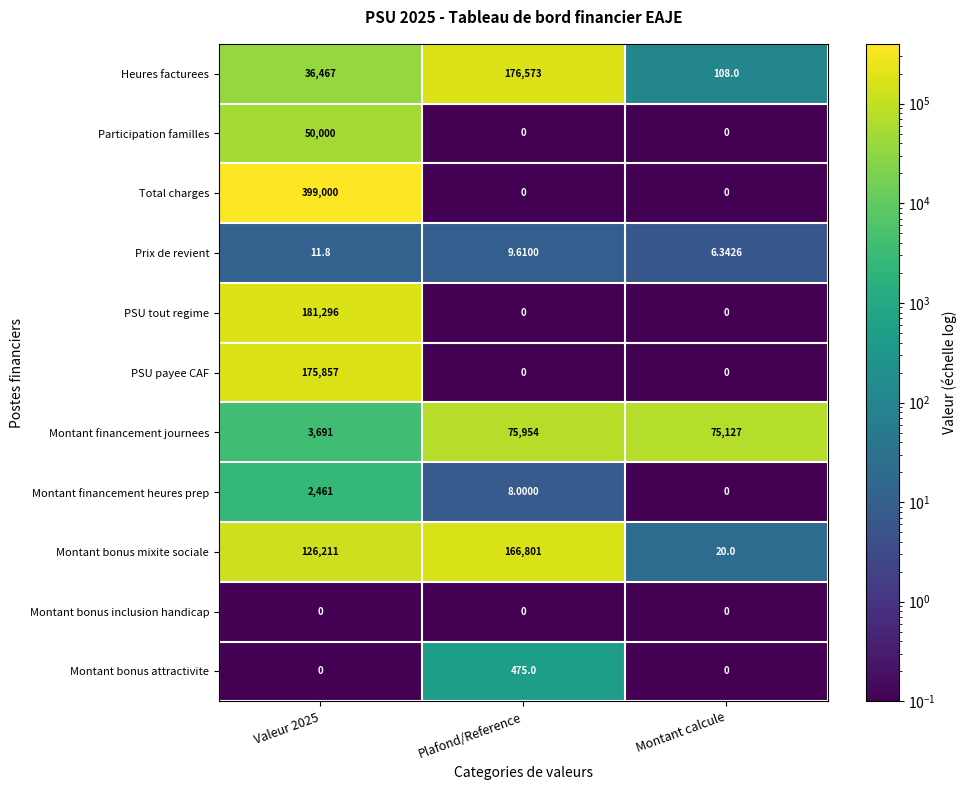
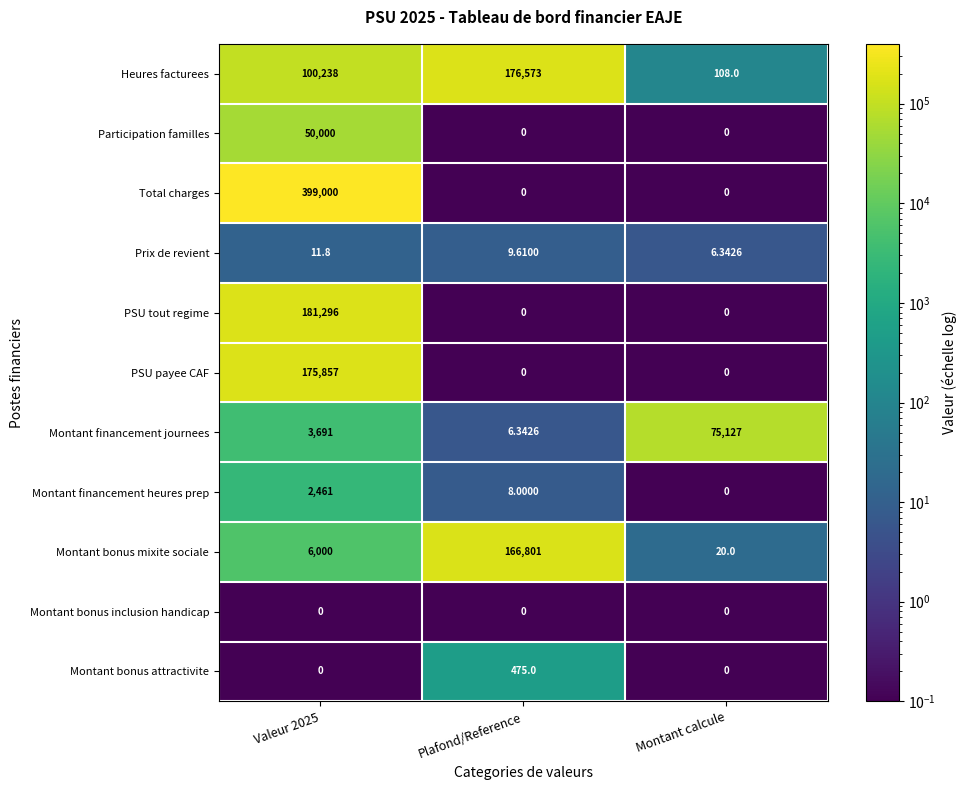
  {
    "Heures facturees": {
-     "Valeur 2025": "36,467",
+     "Valeur 2025": "100,238",
      "Plafond/Reference": "176,573",
      "Montant calcule": "108.0"
    },
    "Participation familles": {
      "Valeur 2025": "50,000",
      "Plafond/Reference": "0",
      "Montant calcule": "0"
    },
    "Total charges": {
      "Valeur 2025": "399,000",
      "Plafond/Reference": "0",
      "Montant calcule": "0"
    },
    "Prix de revient": {
      "Valeur 2025": "11.8",
      "Plafond/Reference": "9.6100",
      "Montant calcule": "6.3426"
    },
    "PSU tout regime": {
      "Valeur 2025": "181,296",
      "Plafond/Reference": "0",
      "Montant calcule": "0"
    },
    "PSU payee CAF": {
      "Valeur 2025": "175,857",
      "Plafond/Reference": "0",
      "Montant calcule": "0"
    },
    "Montant financement journees": {
      "Valeur 2025": "3,691",
-     "Plafond/Reference": "75,954",
+     "Plafond/Reference": "6.3426",
      "Montant calcule": "75,127"
    },
    "Montant financement heures prep": {
      "Valeur 2025": "2,461",
      "Plafond/Reference": "8.0000",
      "Montant calcule": "0"
    },
    "Montant bonus mixite sociale": {
-     "Valeur 2025": "126,211",
+     "Valeur 2025": "6,000",
      "Plafond/Reference": "166,801",
      "Montant calcule": "20.0"
    },
    "Montant bonus inclusion handicap": {
      "Valeur 2025": "0",
      "Plafond/Reference": "0",
      "Montant calcule": "0"
    },
    "Montant bonus attractivite": {
      "Valeur 2025": "0",
      "Plafond/Reference": "475.0",
      "Montant calcule": "0"
    }
  }
